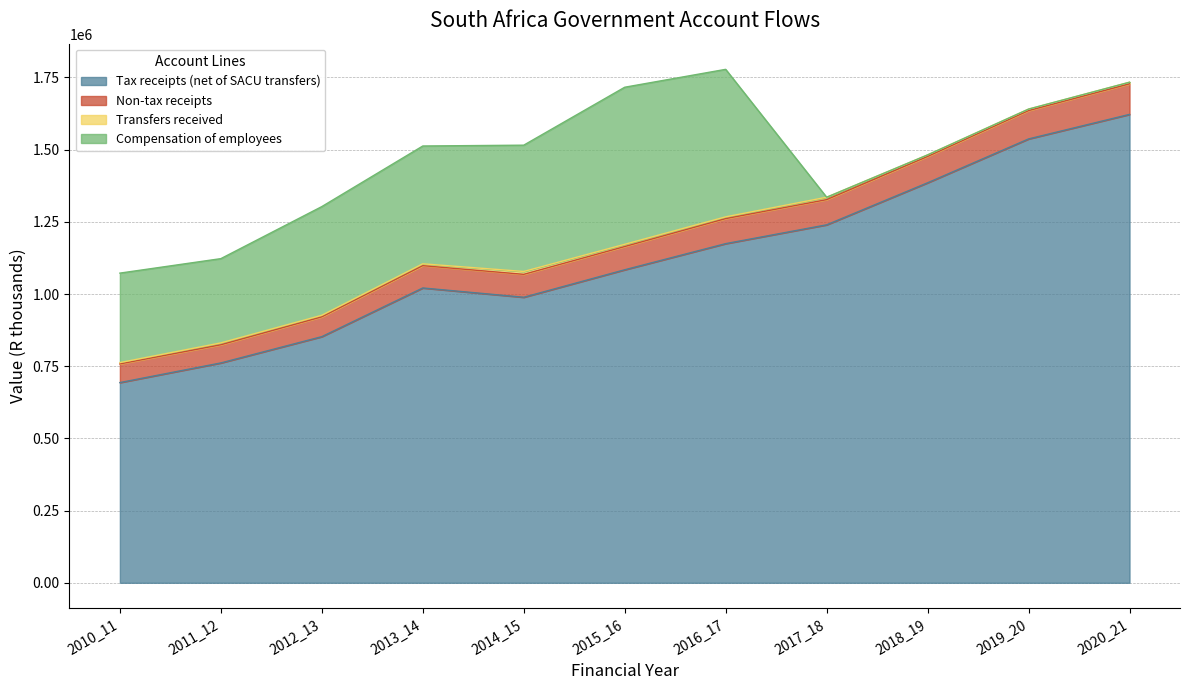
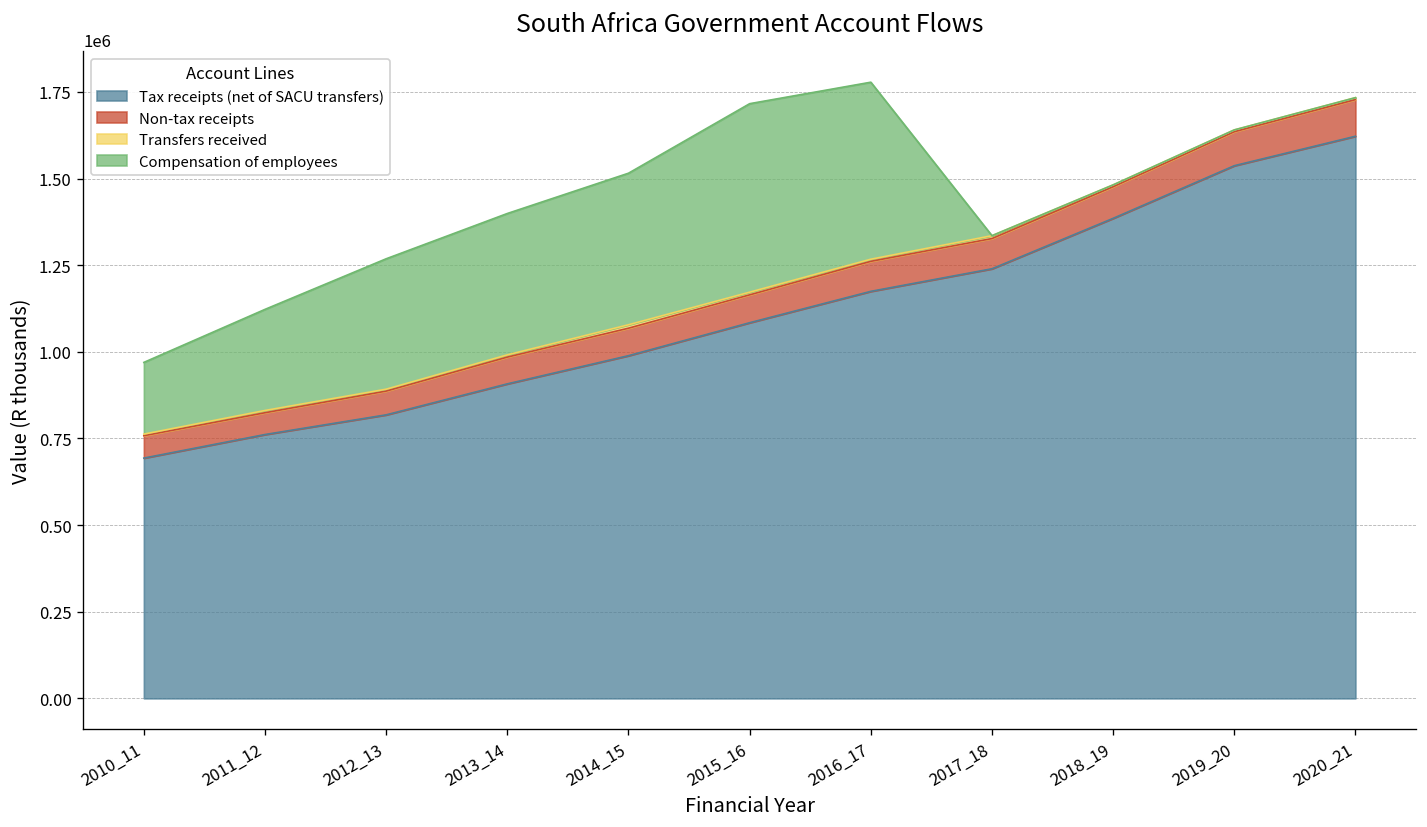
  {
    "Tax receipts (net of SACU transfers)": {
      "2010_11": 690000,
      "2011_12": 760000,
-     "2012_13": 850000,
-     "2013_14": 1020000,
+     "2012_13": 820000,
+     "2013_14": 910000,
      "2014_15": 990000,
      "2015_16": 1080000,
      "2016_17": 1170000,
      "2017_18": 1240000,
      "2018_19": 1390000,
      "2019_20": 1540000,
      "2020_21": 1620000
    },
    "Non-tax receipts": {
      "2014_15": 80000
    },
    "Transfers received": {
      "2014_15": 10000
    },
    "Compensation of employees": {
-     "2010_11": 310000,
+     "2010_11": 210000,
      "2011_12": 290000,
      "2012_13": 380000,
      "2013_14": 410000,
      "2014_15": 440000,
      "2015_16": 540000,
      "2016_17": 510000
    }
  }
